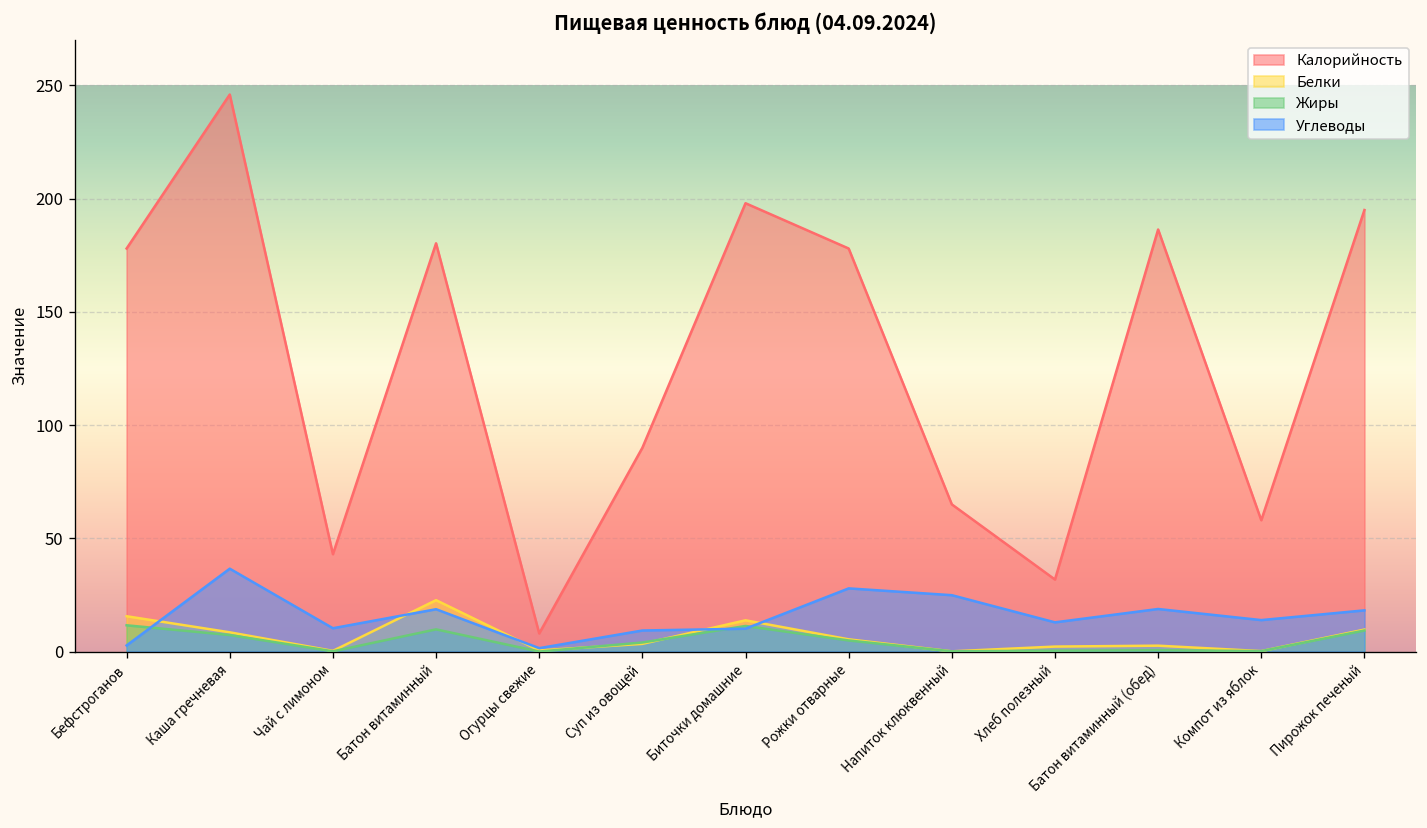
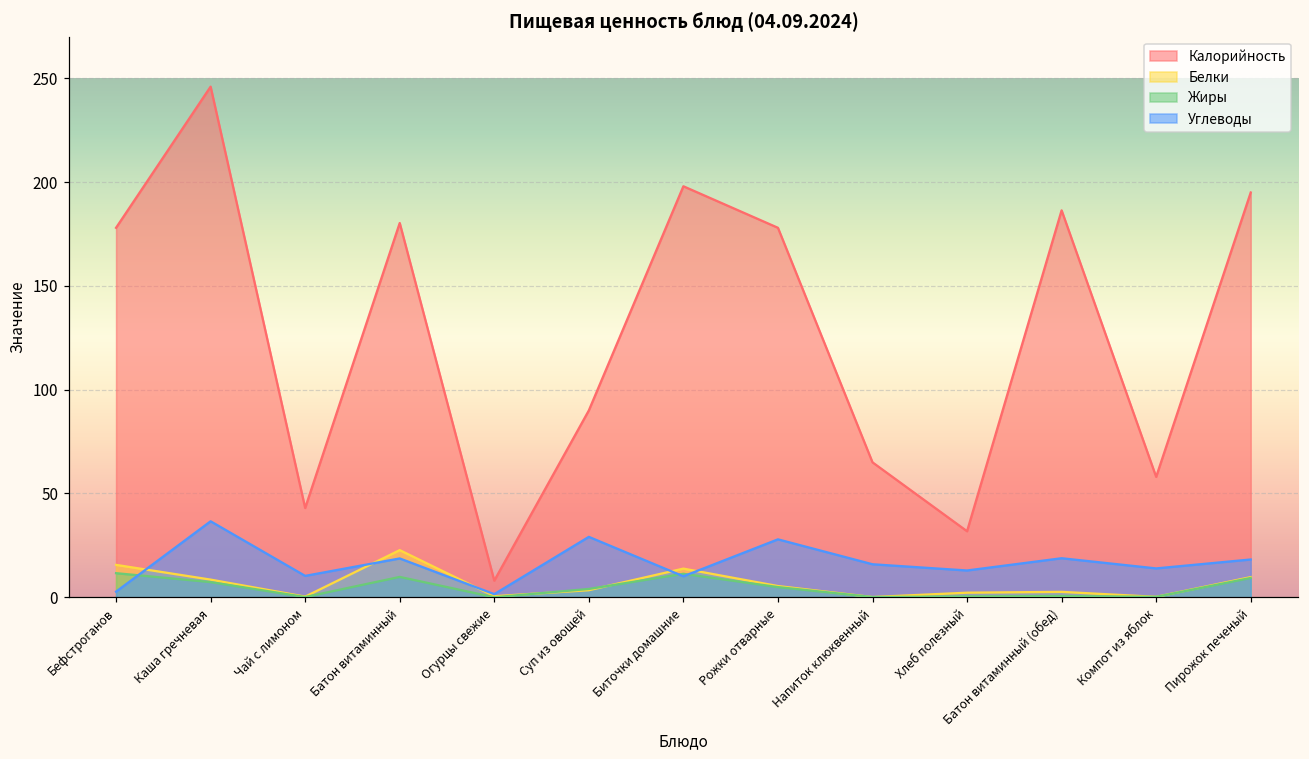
  {
    "Калорийность": {
      "Бефстроганов": 178,
      "Каша гречневая": 246,
      "Чай с лимоном": 43,
      "Батон витаминный": 180,
      "Огурцы свежие": 8,
      "Суп из овощей": 90,
      "Биточки домашние": 198,
      "Рожки отварные": 178,
      "Напиток клюквенный": 65,
      "Хлеб полезный": 32,
      "Батон витаминный (обед)": 186,
      "Компот из яблок": 58,
      "Пирожок печеный": 195
    },
    "Белки": {
      "Бефстроганов": 16,
      "Батон витаминный": 23,
      "Биточки домашние": 14,
      "Хлеб полезный": 2,
      "Батон витаминный (обед)": 3
    },
    "Жиры": {
      "Бефстроганов": 12,
      "Батон витаминный": 10,
      "Хлеб полезный": 0,
      "Батон витаминный (обед)": 1
    },
    "Углеводы": {
      "Бефстроганов": 3,
      "Каша гречневая": 37,
      "Чай с лимоном": 10,
      "Батон витаминный": 19,
-     "Суп из овощей": 9,
+     "Суп из овощей": 29,
      "Рожки отварные": 28,
-     "Напиток клюквенный": 25,
+     "Напиток клюквенный": 16,
      "Хлеб полезный": 13,
      "Батон витаминный (обед)": 19,
      "Компот из яблок": 14,
      "Пирожок печеный": 18
    }
  }
